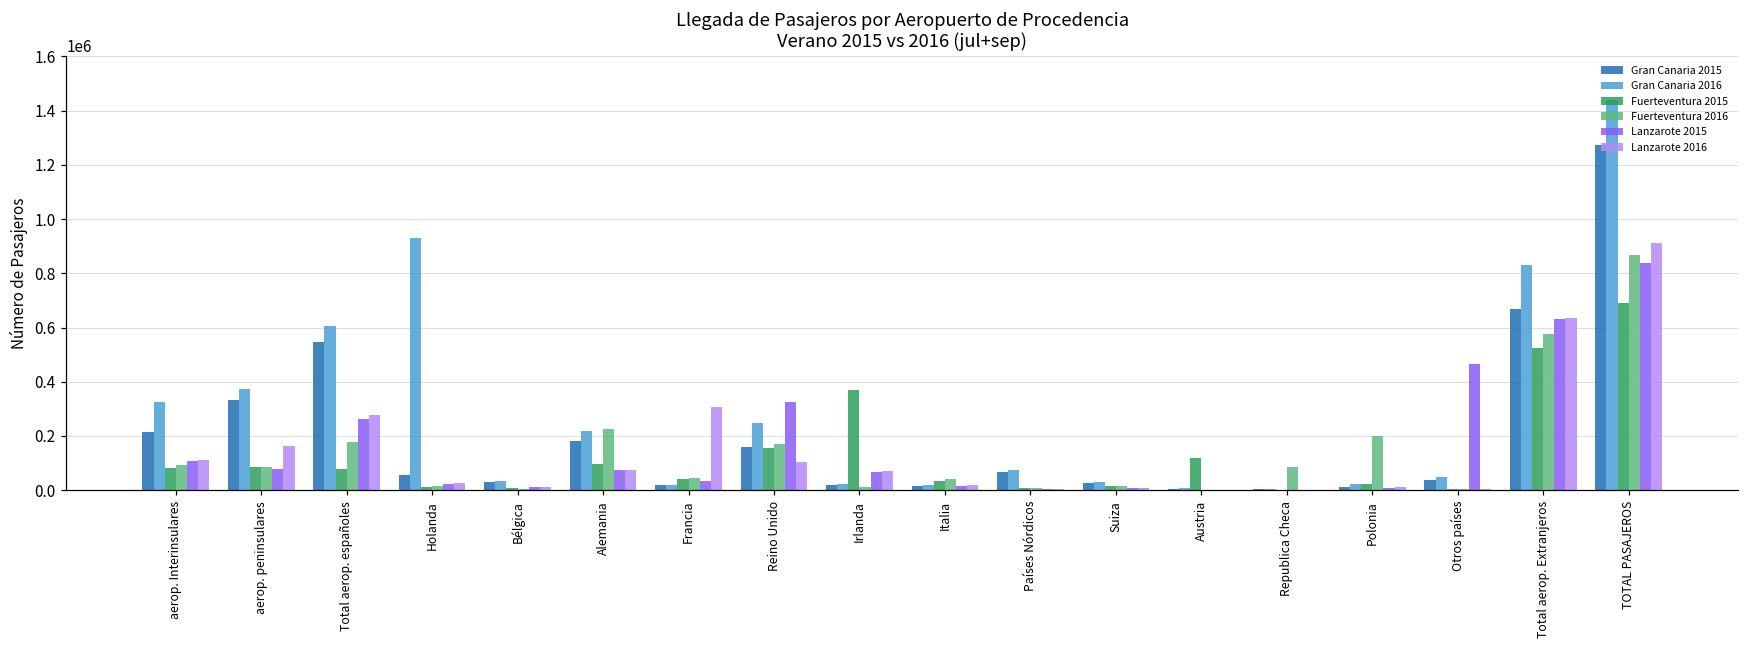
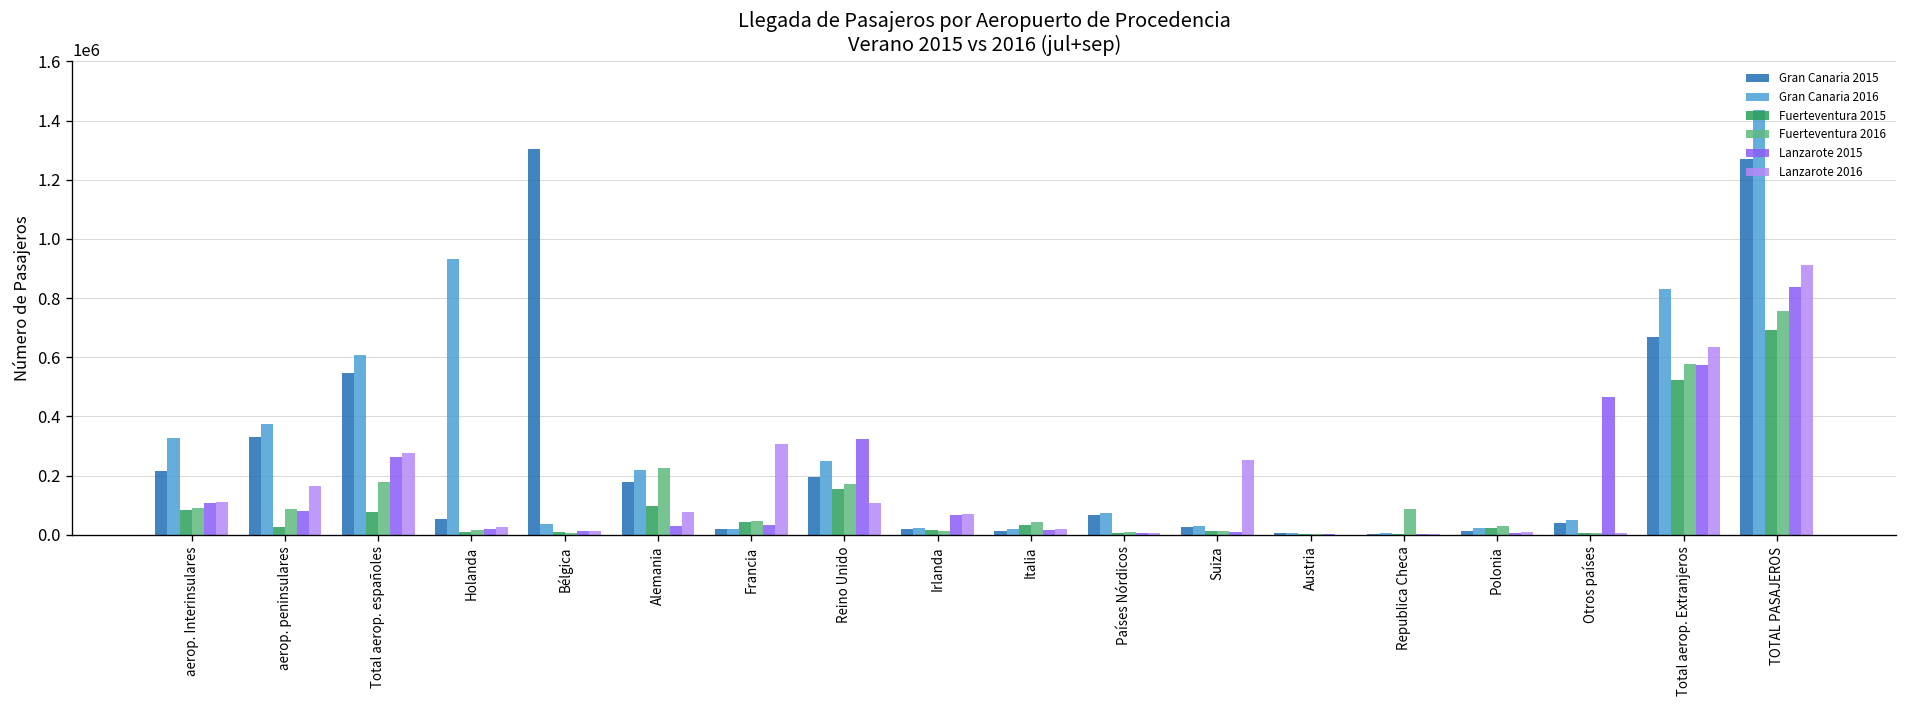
  {
    "Gran Canaria 2015": {
      "aerop. Interinsulares": 220000,
      "aerop. peninsulares": 330000,
      "Total aerop. españoles": 550000,
      "Holanda": 50000,
-     "Bélgica": 30000,
+     "Bélgica": 1300000,
      "Alemania": 180000,
      "Francia": 20000,
-     "Reino Unido": 160000,
+     "Reino Unido": 190000,
      "Irlanda": 20000,
      "Italia": 10000,
      "Países Nórdicos": 70000,
      "Suiza": 20000,
      "Polonia": 10000,
      "Otros países": 40000,
      "Total aerop. Extranjeros": 670000,
      "TOTAL PASAJEROS": 1270000
    },
    "Gran Canaria 2016": {
      "aerop. Interinsulares": 330000,
      "aerop. peninsulares": 370000,
      "Total aerop. españoles": 610000,
      "Holanda": 930000,
      "Bélgica": 40000,
      "Alemania": 220000,
      "Francia": 20000,
      "Reino Unido": 250000,
      "Irlanda": 20000,
      "Italia": 20000,
      "Países Nórdicos": 70000,
      "Suiza": 30000,
      "Polonia": 20000,
      "Otros países": 50000,
      "Total aerop. Extranjeros": 830000,
      "TOTAL PASAJEROS": 1440000
    },
    "Fuerteventura 2015": {
      "aerop. Interinsulares": 80000,
-     "aerop. peninsulares": 80000,
+     "aerop. peninsulares": 30000,
      "Total aerop. españoles": 80000,
      "Holanda": 10000,
      "Alemania": 100000,
      "Francia": 40000,
      "Reino Unido": 160000,
-     "Irlanda": 370000,
+     "Irlanda": 20000,
      "Italia": 30000,
      "Suiza": 10000,
-     "Austria": 120000,
+     "Austria": 0,
      "Polonia": 20000,
      "Total aerop. Extranjeros": 520000,
      "TOTAL PASAJEROS": 690000
    },
    "Fuerteventura 2016": {
      "aerop. Interinsulares": 90000,
      "aerop. peninsulares": 90000,
      "Total aerop. españoles": 180000,
      "Holanda": 20000,
      "Alemania": 220000,
      "Francia": 50000,
      "Reino Unido": 170000,
      "Irlanda": 10000,
      "Italia": 40000,
      "Suiza": 10000,
      "Republica Checa": 90000,
-     "Polonia": 200000,
+     "Polonia": 30000,
      "Total aerop. Extranjeros": 580000,
-     "TOTAL PASAJEROS": 870000
+     "TOTAL PASAJEROS": 760000
    },
    "Lanzarote 2015": {
      "aerop. Interinsulares": 110000,
      "aerop. peninsulares": 80000,
      "Total aerop. españoles": 260000,
      "Holanda": 20000,
      "Bélgica": 10000,
-     "Alemania": 70000,
+     "Alemania": 30000,
      "Francia": 30000,
      "Reino Unido": 320000,
      "Irlanda": 70000,
      "Italia": 10000,
      "Otros países": 470000,
-     "Total aerop. Extranjeros": 630000,
+     "Total aerop. Extranjeros": 570000,
      "TOTAL PASAJEROS": 840000
    },
    "Lanzarote 2016": {
      "aerop. Interinsulares": 110000,
      "aerop. peninsulares": 160000,
      "Total aerop. españoles": 280000,
      "Holanda": 30000,
      "Bélgica": 10000,
      "Alemania": 80000,
      "Francia": 310000,
      "Reino Unido": 110000,
      "Irlanda": 70000,
      "Italia": 20000,
-     "Suiza": 10000,
+     "Suiza": 250000,
      "Polonia": 10000,
      "Total aerop. Extranjeros": 630000,
      "TOTAL PASAJEROS": 910000
    }
  }
